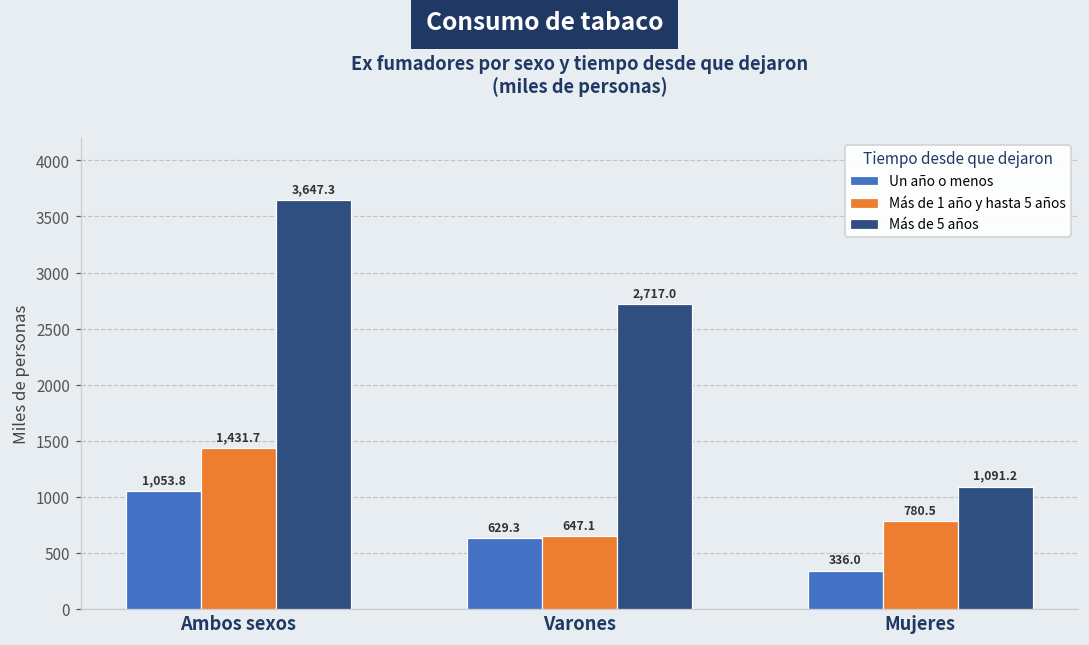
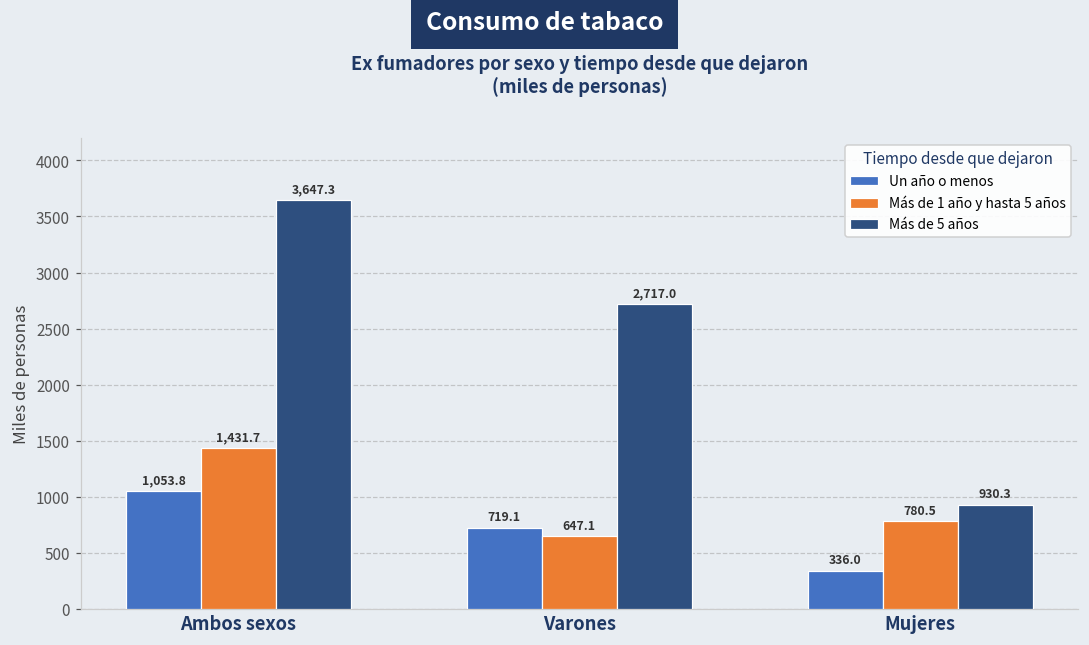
  {
    "Un año o menos": {
      "Ambos sexos": "1,053.8",
-     "Varones": "629.3",
+     "Varones": "719.1",
      "Mujeres": "336.0"
    },
    "Más de 1 año y hasta 5 años": {
      "Ambos sexos": "1,431.7",
      "Varones": "647.1",
      "Mujeres": "780.5"
    },
    "Más de 5 años": {
      "Ambos sexos": "3,647.3",
      "Varones": "2,717.0",
-     "Mujeres": "1,091.2"
+     "Mujeres": "930.3"
    }
  }
